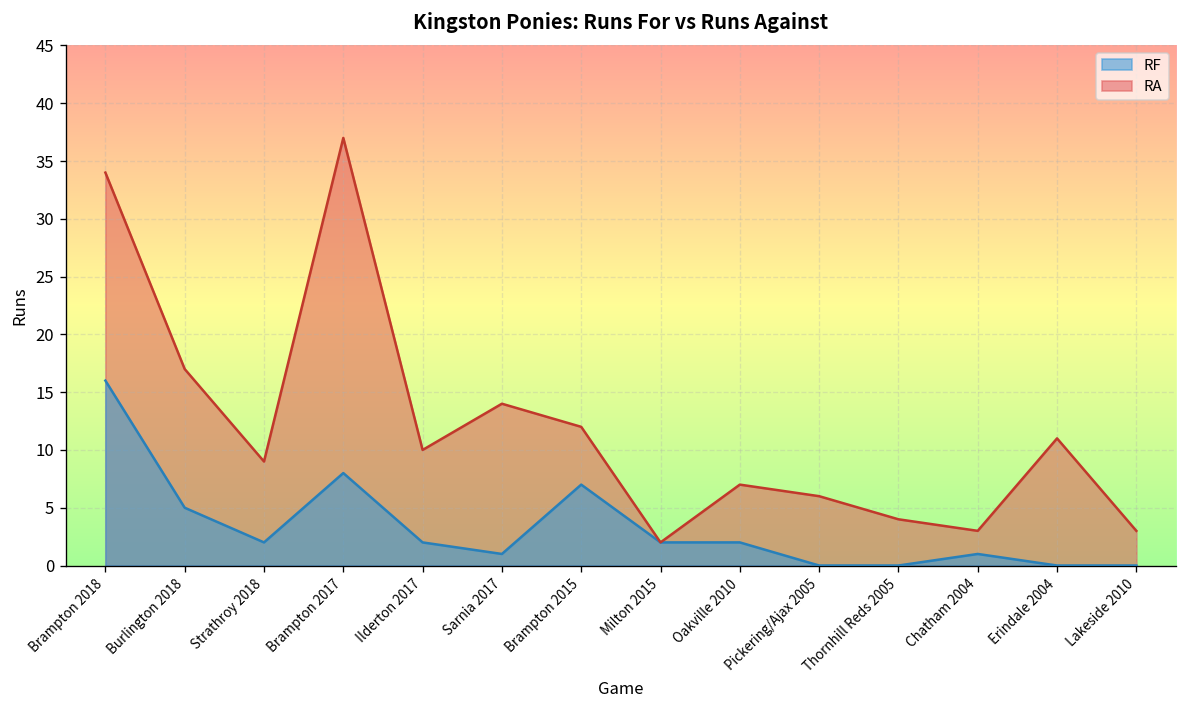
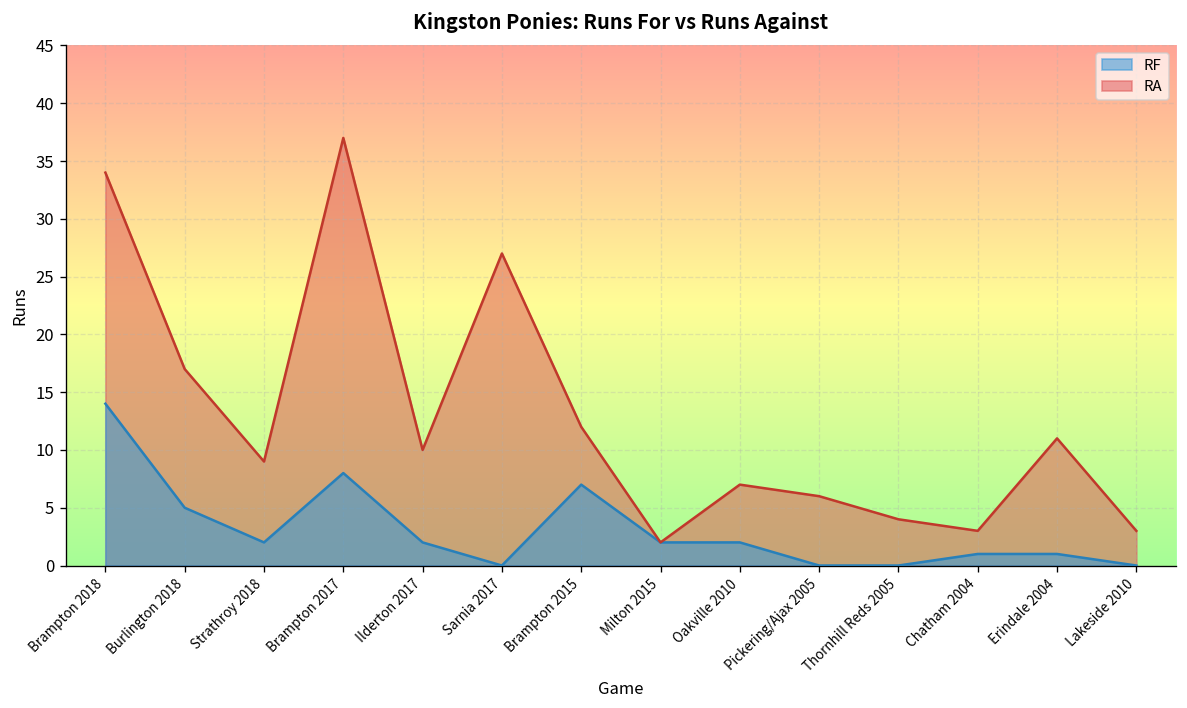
  {
    "RF": {
-     "Brampton 2018": 16,
+     "Brampton 2018": 14,
      "Burlington 2018": 5,
      "Strathroy 2018": 2,
      "Brampton 2017": 8,
      "Ilderton 2017": 2,
-     "Sarnia 2017": 1,
+     "Sarnia 2017": 0,
      "Brampton 2015": 7,
      "Oakville 2010": 2,
      "Pickering/Ajax 2005": 0,
      "Thornhill Reds 2005": 0,
      "Chatham 2004": 1,
-     "Erindale 2004": 0,
+     "Erindale 2004": 1,
      "Lakeside 2010": 0
    },
    "RA": {
      "Brampton 2018": 34,
      "Burlington 2018": 17,
      "Strathroy 2018": 9,
      "Brampton 2017": 37,
      "Ilderton 2017": 10,
-     "Sarnia 2017": 14,
+     "Sarnia 2017": 27,
      "Brampton 2015": 12,
      "Oakville 2010": 7,
      "Pickering/Ajax 2005": 6,
      "Thornhill Reds 2005": 4,
      "Chatham 2004": 3,
      "Erindale 2004": 11,
      "Lakeside 2010": 3
    }
  }
